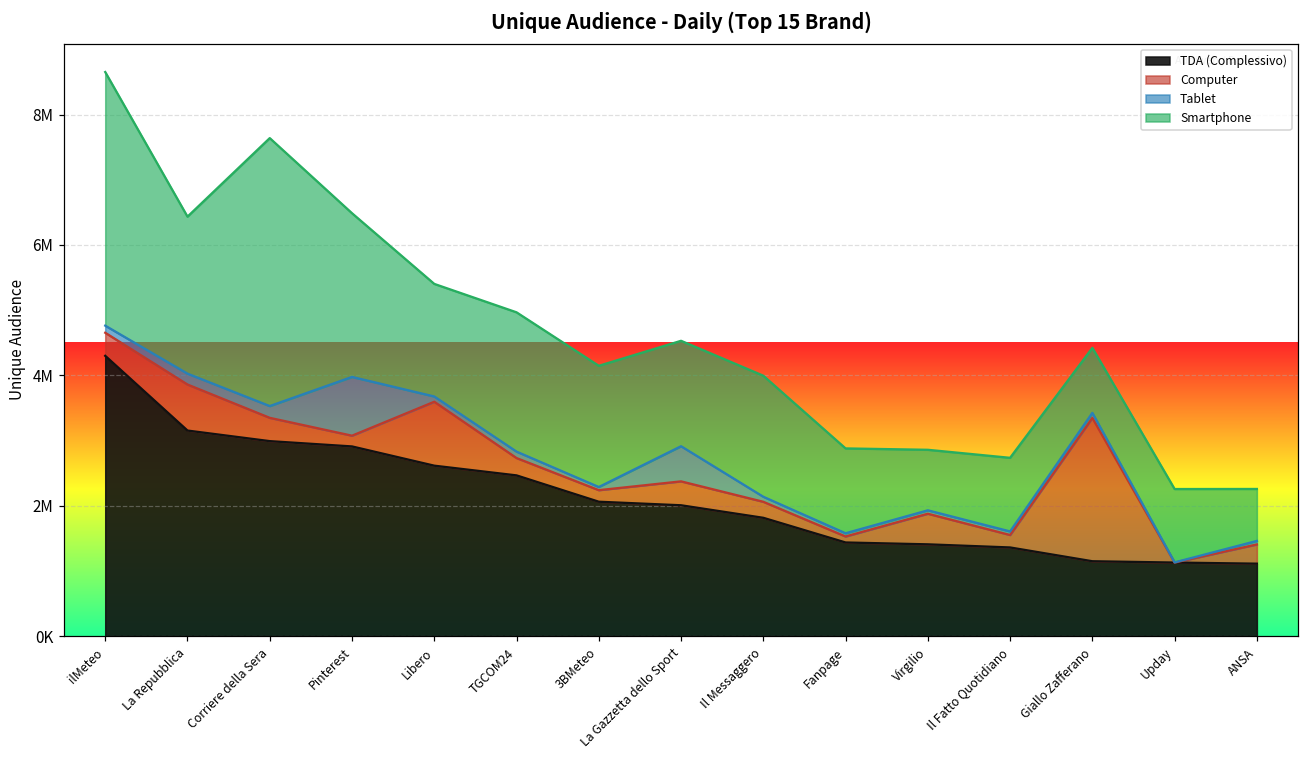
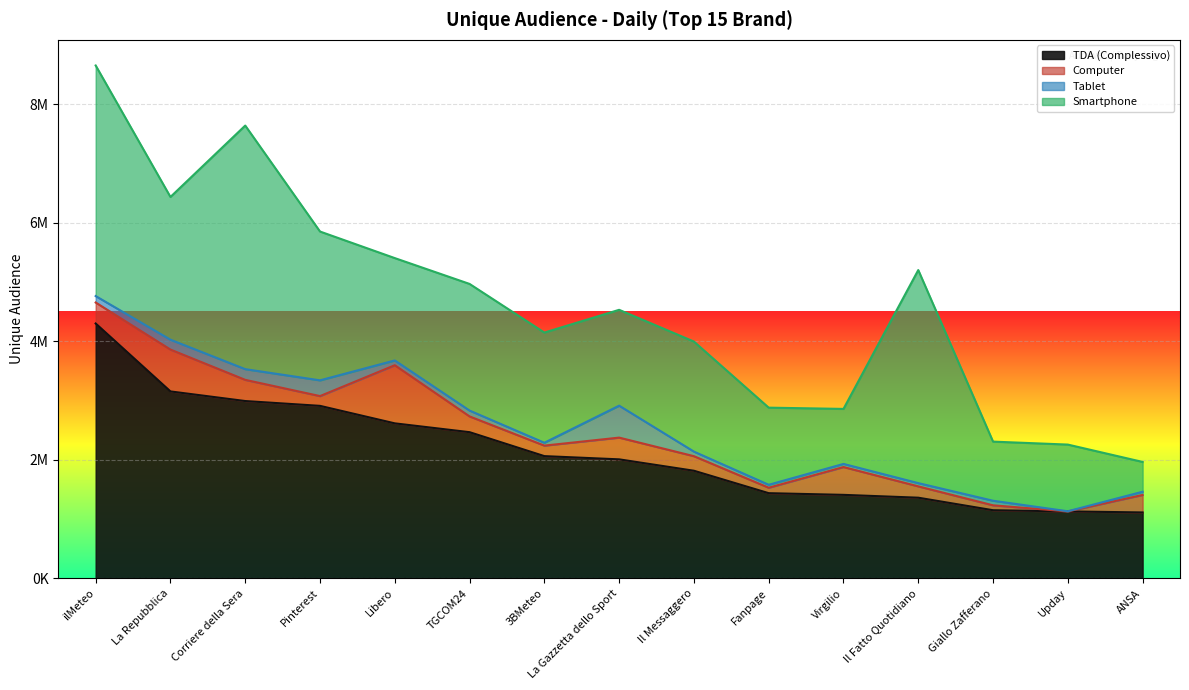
  {
    "TDA (Complessivo)": {
      "ilMeteo": 4300000,
      "La Repubblica": 3200000,
      "Corriere della Sera": 3000000,
      "Pinterest": 2900000,
      "Libero": 2600000,
      "TGCOM24": 2500000,
      "3BMeteo": 2100000,
      "La Gazzetta dello Sport": 2000000,
      "Il Messaggero": 1800000,
      "Fanpage": 1400000,
      "Virgilio": 1400000,
      "Il Fatto Quotidiano": 1400000,
      "Giallo Zafferano": 1100000,
      "ANSA": 1100000
    },
    "Computer": {
      "ilMeteo": 400000,
      "La Repubblica": 700000,
      "Corriere della Sera": 400000,
      "Pinterest": 200000,
      "Libero": 1000000,
      "TGCOM24": 300000,
      "3BMeteo": 200000,
      "La Gazzetta dello Sport": 400000,
      "Il Messaggero": 200000,
      "Fanpage": 100000,
      "Virgilio": 500000,
      "Il Fatto Quotidiano": 200000,
-     "Giallo Zafferano": 2200000,
+     "Giallo Zafferano": 100000,
      "ANSA": 300000
    },
    "Tablet": {
      "ilMeteo": 100000,
      "La Repubblica": 200000,
      "Corriere della Sera": 200000,
-     "Pinterest": 900000,
+     "Pinterest": 300000,
      "Libero": 100000,
      "TGCOM24": 100000,
      "3BMeteo": 0,
      "La Gazzetta dello Sport": 500000,
      "Il Messaggero": 100000,
      "Fanpage": 0,
      "Virgilio": 100000,
      "Il Fatto Quotidiano": 100000,
      "Giallo Zafferano": 100000,
      "ANSA": 100000
    },
    "Smartphone": {
      "ilMeteo": 3900000,
      "La Repubblica": 2400000,
      "Corriere della Sera": 4100000,
      "Pinterest": 2500000,
      "Libero": 1700000,
      "TGCOM24": 2100000,
      "3BMeteo": 1900000,
      "La Gazzetta dello Sport": 1600000,
      "Il Messaggero": 1900000,
      "Fanpage": 1300000,
      "Virgilio": 900000,
-     "Il Fatto Quotidiano": 1100000,
+     "Il Fatto Quotidiano": 3600000,
      "Giallo Zafferano": 1000000,
      "Upday": 1100000,
-     "ANSA": 800000
+     "ANSA": 500000
    }
  }
